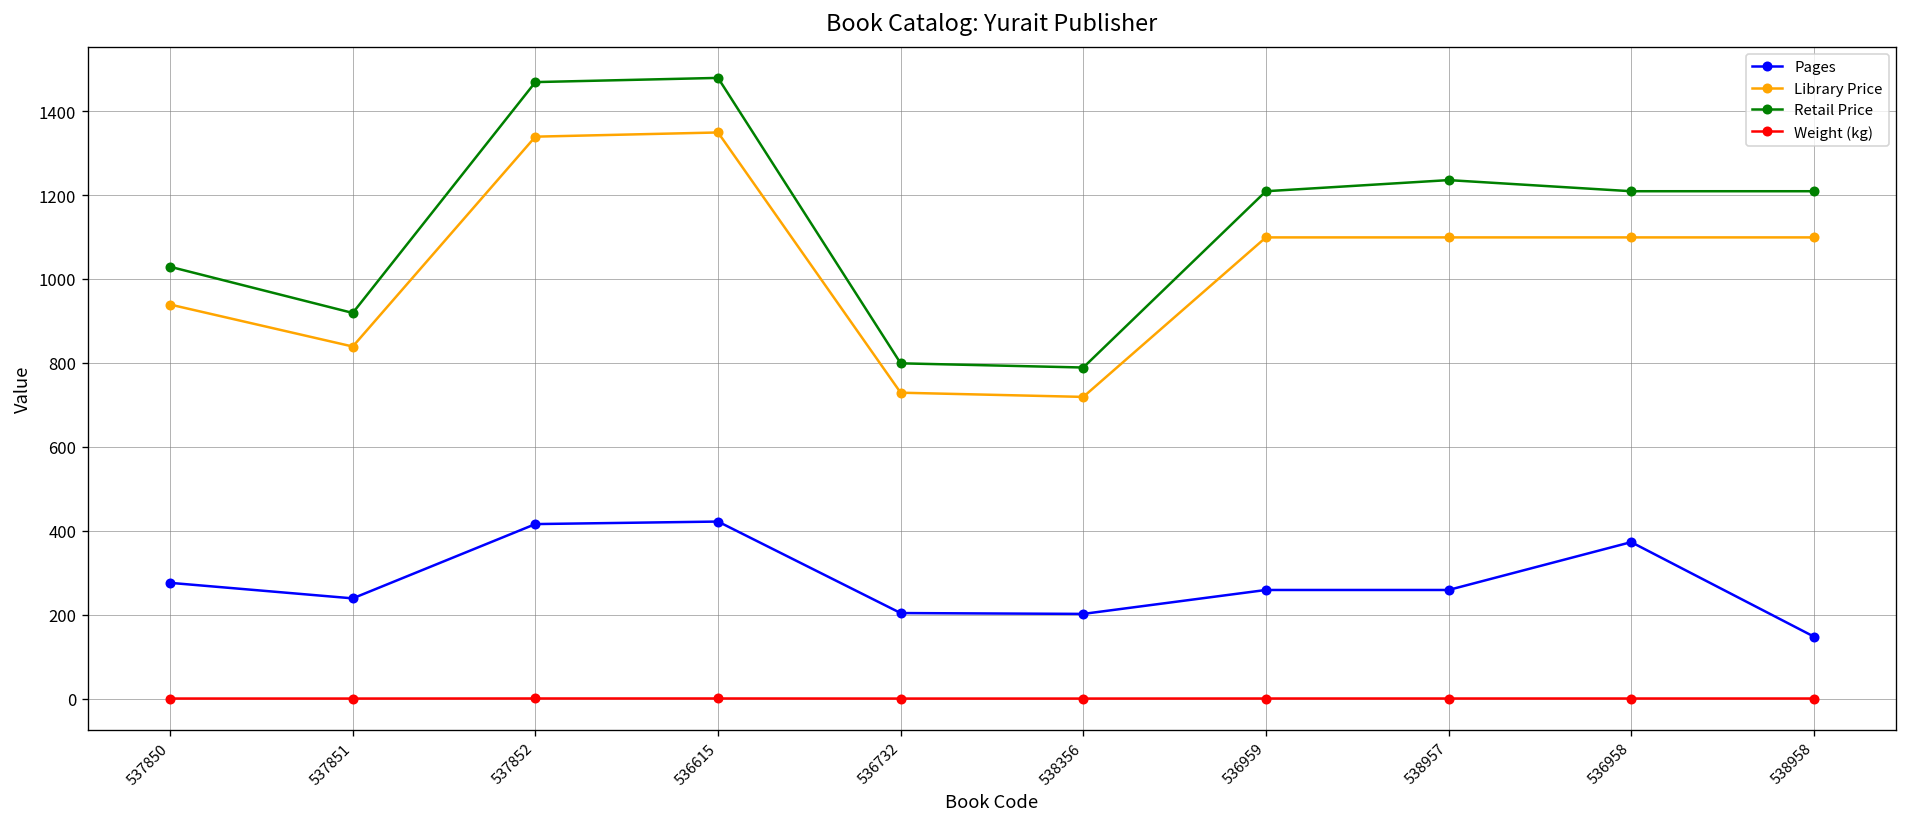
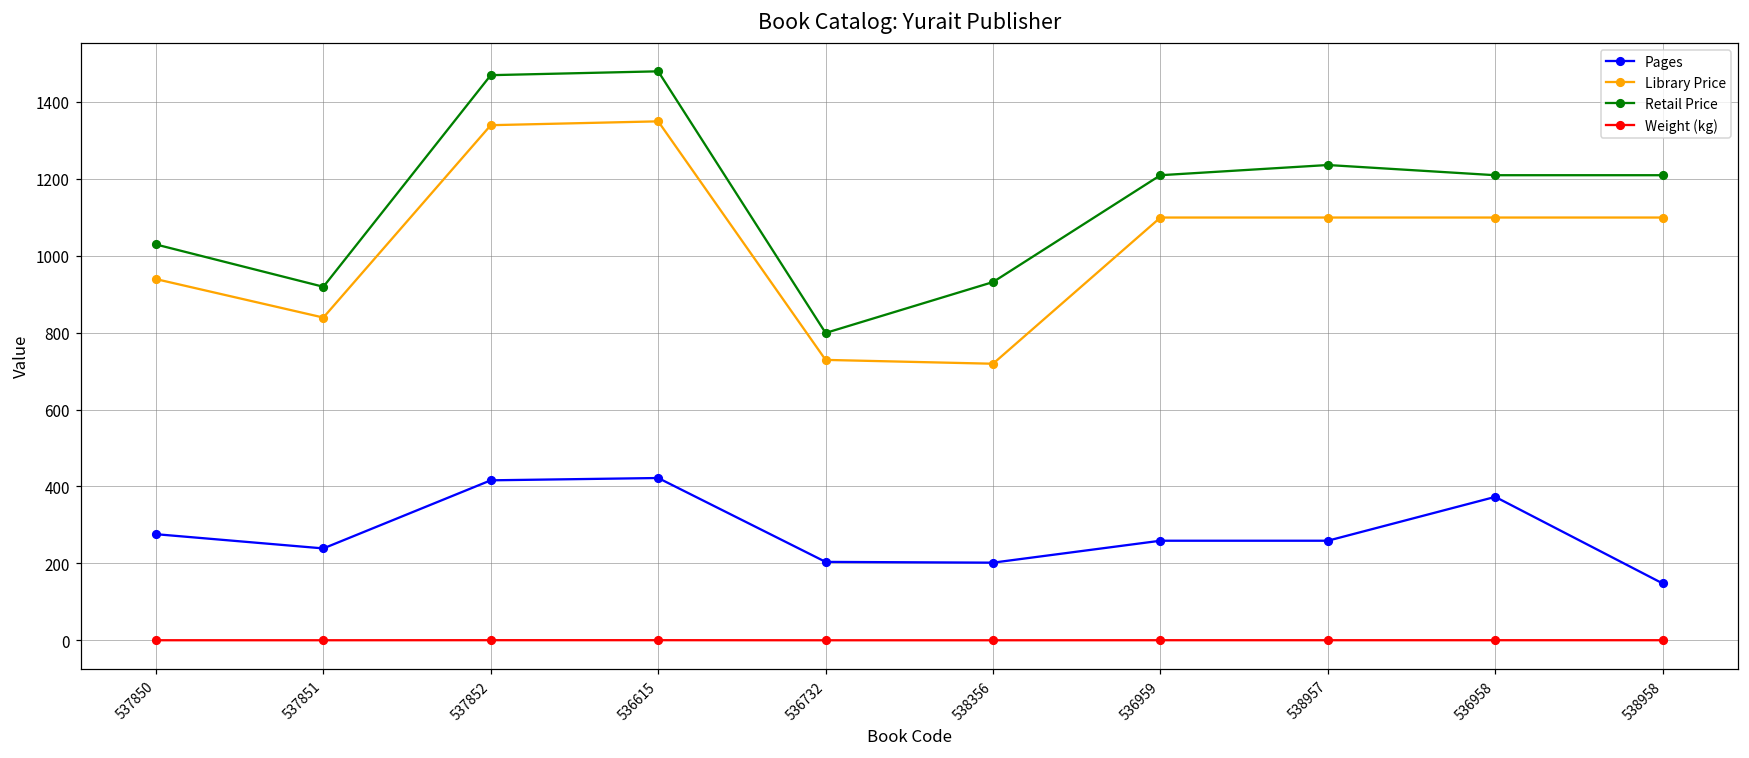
  {
    "Pages": {
      "537850": 280,
      "537851": 240,
      "537852": 420,
      "536615": 420,
      "536732": 200,
      "538356": 200,
      "536959": 260,
      "538957": 260,
      "536958": 370,
      "538958": 150
    },
    "Library Price": {
      "537850": 940,
      "537851": 840,
      "537852": 1340,
      "536615": 1350,
      "536732": 730,
      "538356": 720,
      "536959": 1100,
      "538957": 1100,
      "536958": 1100,
      "538958": 1100
    },
    "Retail Price": {
      "537850": 1030,
      "537851": 920,
      "537852": 1470,
      "536615": 1480,
      "536732": 800,
-     "538356": 790,
+     "538356": 930,
      "536959": 1210,
      "538957": 1240,
      "536958": 1210,
      "538958": 1210
    },
    "Weight (kg)": {
      "537850": 0,
      "537851": 0,
      "537852": 0,
      "536615": 0,
      "536732": 0,
      "538356": 0,
      "536959": 0,
      "538957": 0,
      "536958": 0,
      "538958": 0
    }
  }
